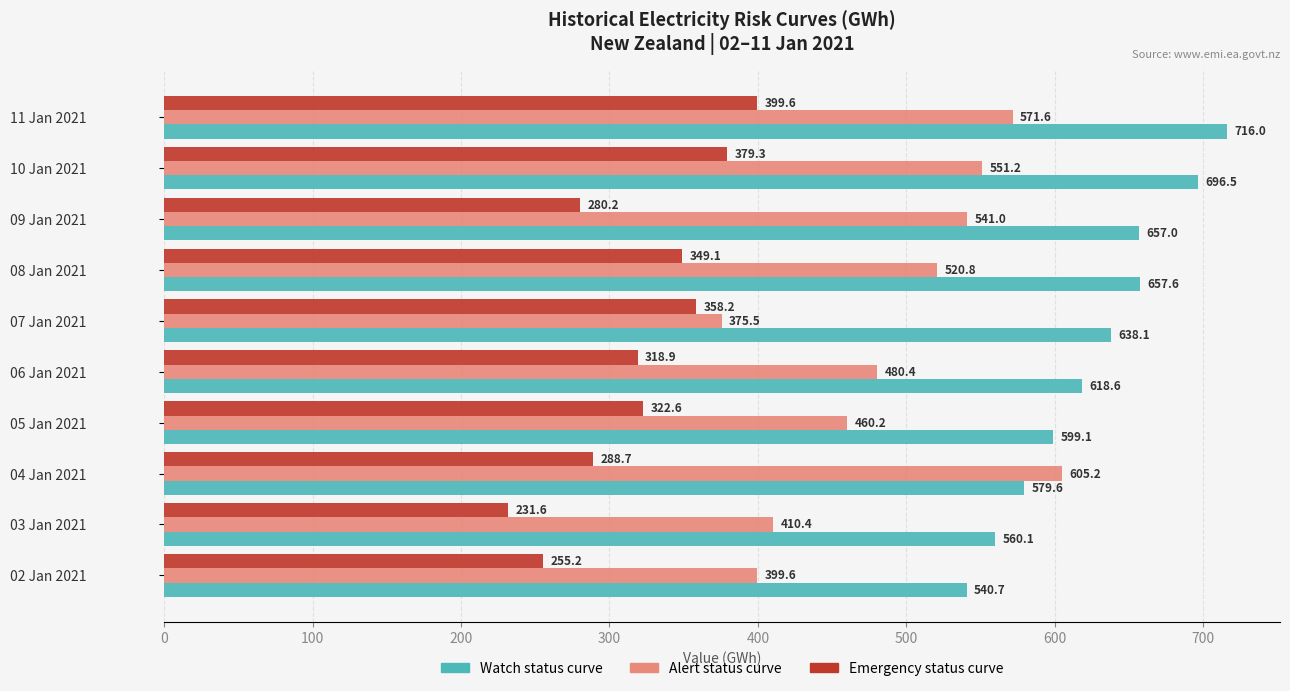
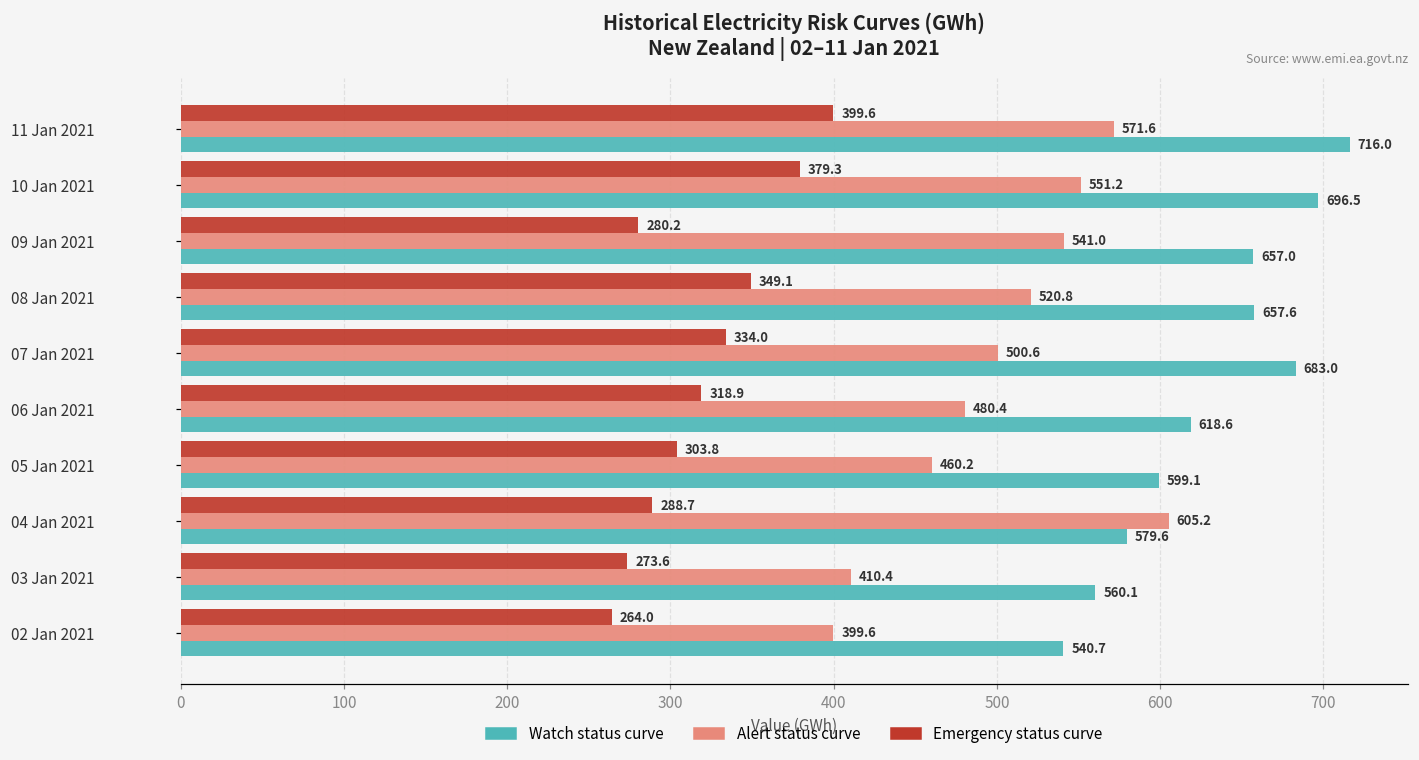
  {
    "Watch status curve": {
      "11 Jan 2021": 716.0,
      "10 Jan 2021": 696.5,
      "09 Jan 2021": 657.0,
      "08 Jan 2021": 657.6,
-     "07 Jan 2021": 638.1,
+     "07 Jan 2021": 683.0,
      "06 Jan 2021": 618.6,
      "05 Jan 2021": 599.1,
      "04 Jan 2021": 579.6,
      "03 Jan 2021": 560.1,
      "02 Jan 2021": 540.7
    },
    "Alert status curve": {
      "11 Jan 2021": 571.6,
      "10 Jan 2021": 551.2,
      "09 Jan 2021": 541.0,
      "08 Jan 2021": 520.8,
-     "07 Jan 2021": 375.5,
+     "07 Jan 2021": 500.6,
      "06 Jan 2021": 480.4,
      "05 Jan 2021": 460.2,
      "04 Jan 2021": 605.2,
      "03 Jan 2021": 410.4,
      "02 Jan 2021": 399.6
    },
    "Emergency status curve": {
      "11 Jan 2021": 399.6,
      "10 Jan 2021": 379.3,
      "09 Jan 2021": 280.2,
      "08 Jan 2021": 349.1,
-     "07 Jan 2021": 358.2,
+     "07 Jan 2021": 334.0,
      "06 Jan 2021": 318.9,
-     "05 Jan 2021": 322.6,
+     "05 Jan 2021": 303.8,
      "04 Jan 2021": 288.7,
-     "03 Jan 2021": 231.6,
-     "02 Jan 2021": 255.2
+     "03 Jan 2021": 273.6,
+     "02 Jan 2021": 264.0
    }
  }
